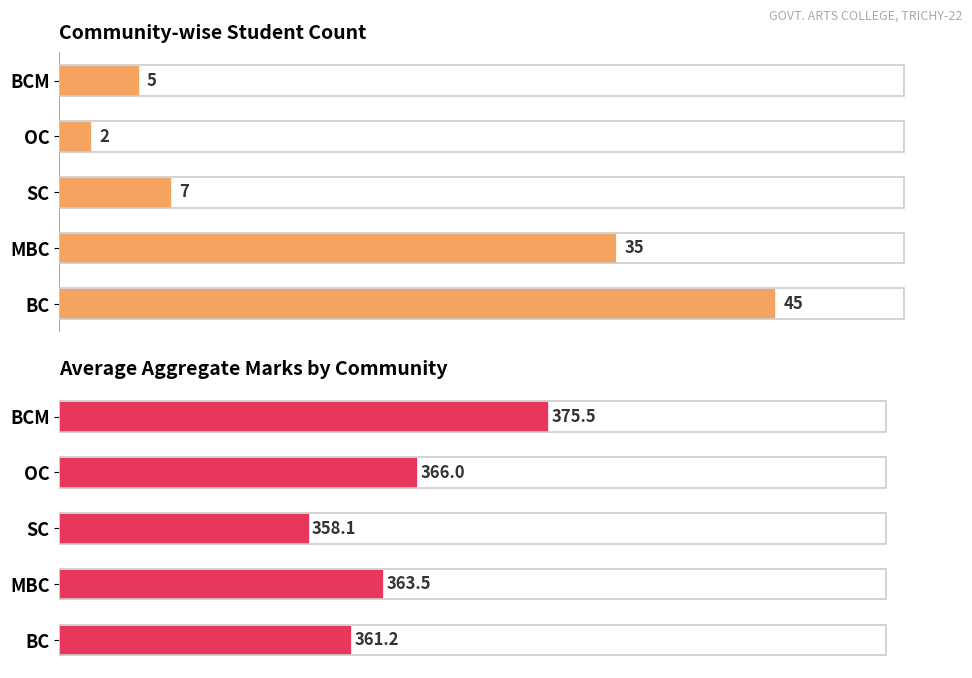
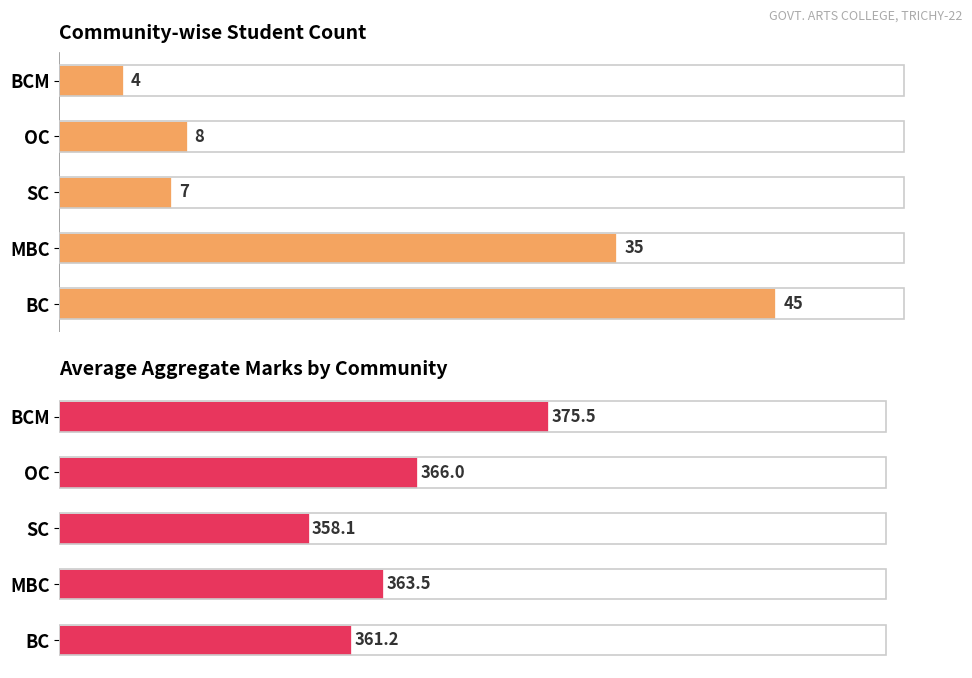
  {
    "Community-wise Student Count": {
-     "BCM": 5,
-     "OC": 2,
+     "BCM": 4,
+     "OC": 8,
      "SC": 7,
      "MBC": 35,
      "BC": 45
    }
  }
